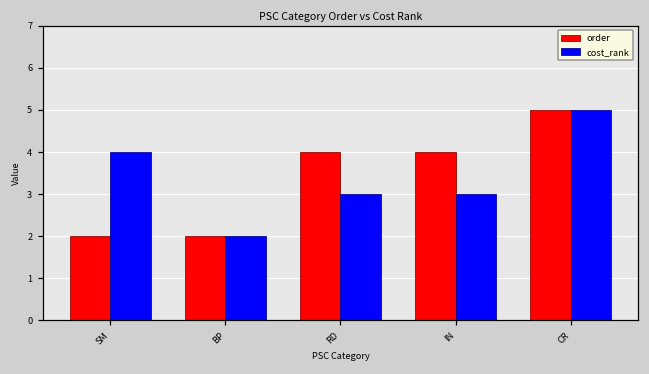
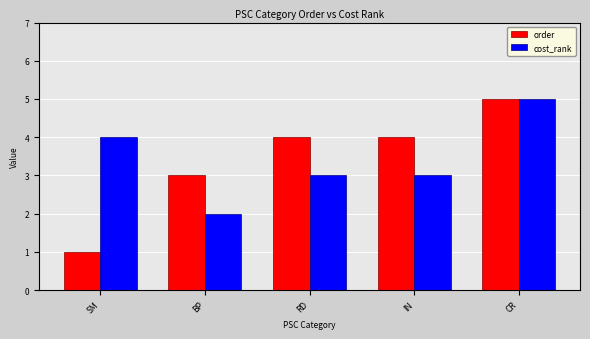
  {
    "order": {
-     "SM": 2,
-     "BP": 2,
+     "SM": 1,
+     "BP": 3,
      "RD": 4,
      "IN": 4,
      "CR": 5
    },
    "cost_rank": {
      "SM": 4,
      "BP": 2,
      "RD": 3,
      "IN": 3,
      "CR": 5
    }
  }
